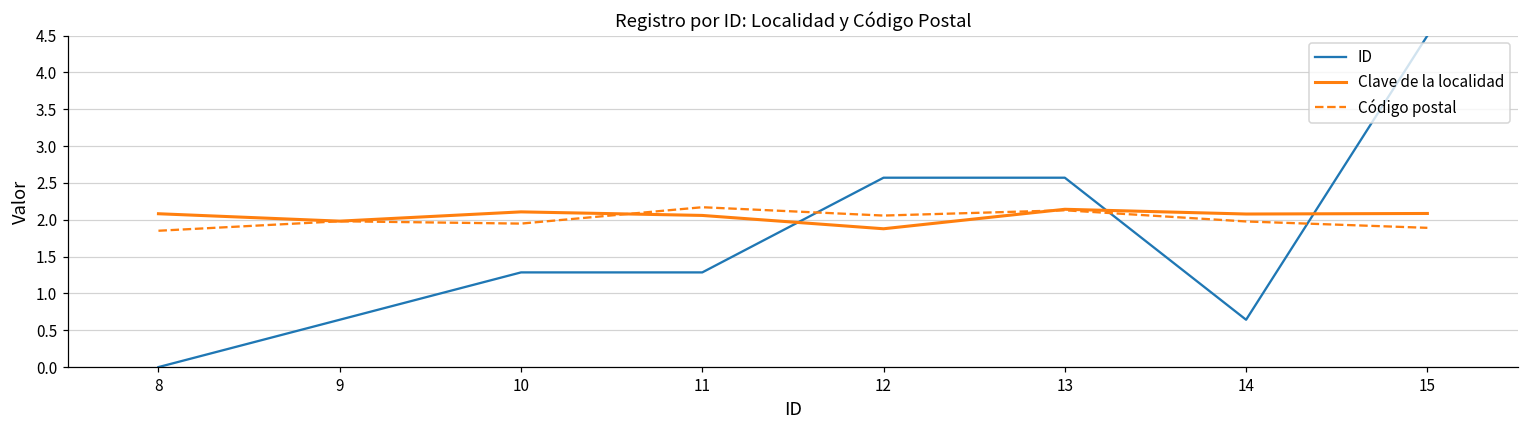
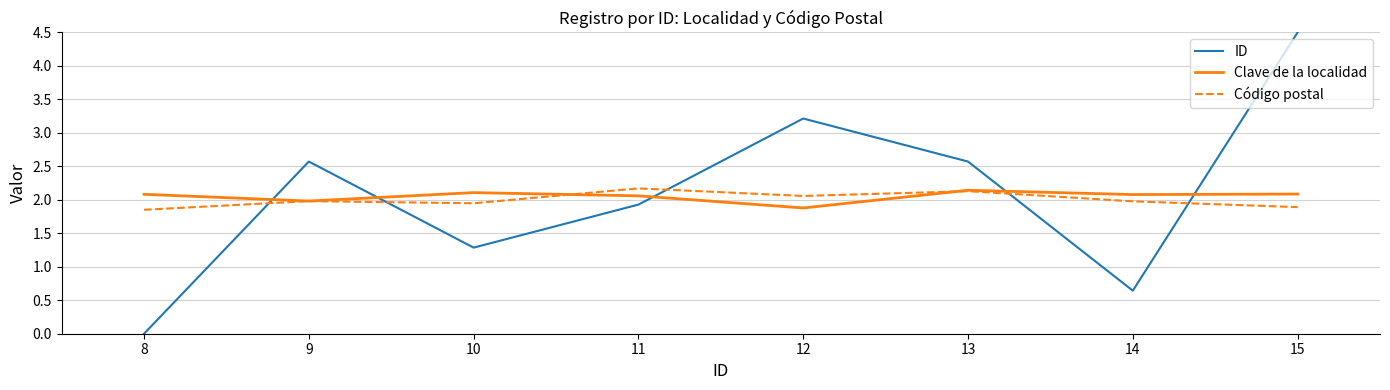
  {
    "ID": {
      "8": 0.0,
-     "9": 0.6,
+     "9": 2.6,
      "10": 1.3,
-     "11": 1.3,
-     "12": 2.6,
+     "11": 1.9,
+     "12": 3.2,
      "13": 2.6,
      "14": 0.6,
      "15": 4.5
    }
  }
